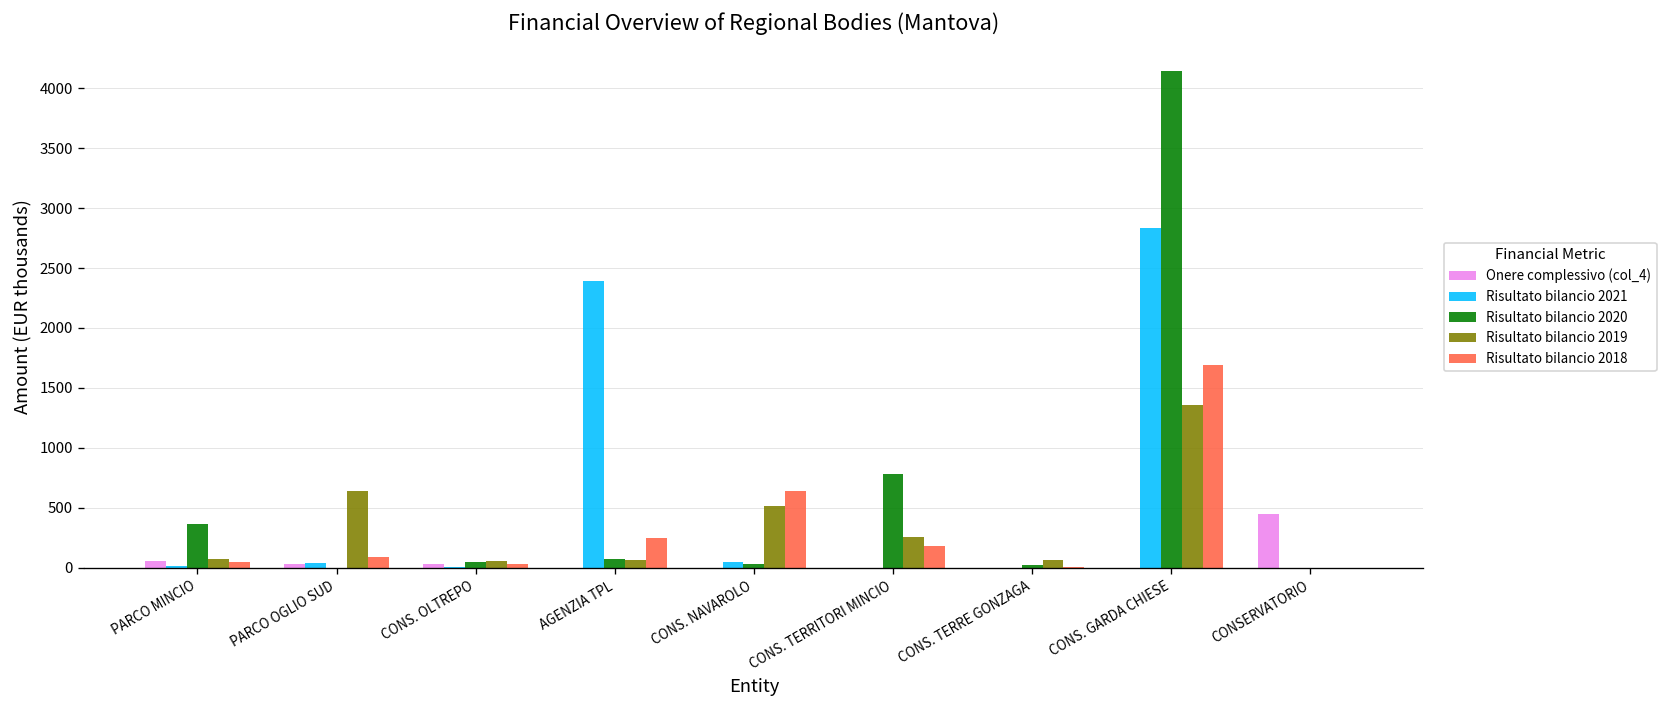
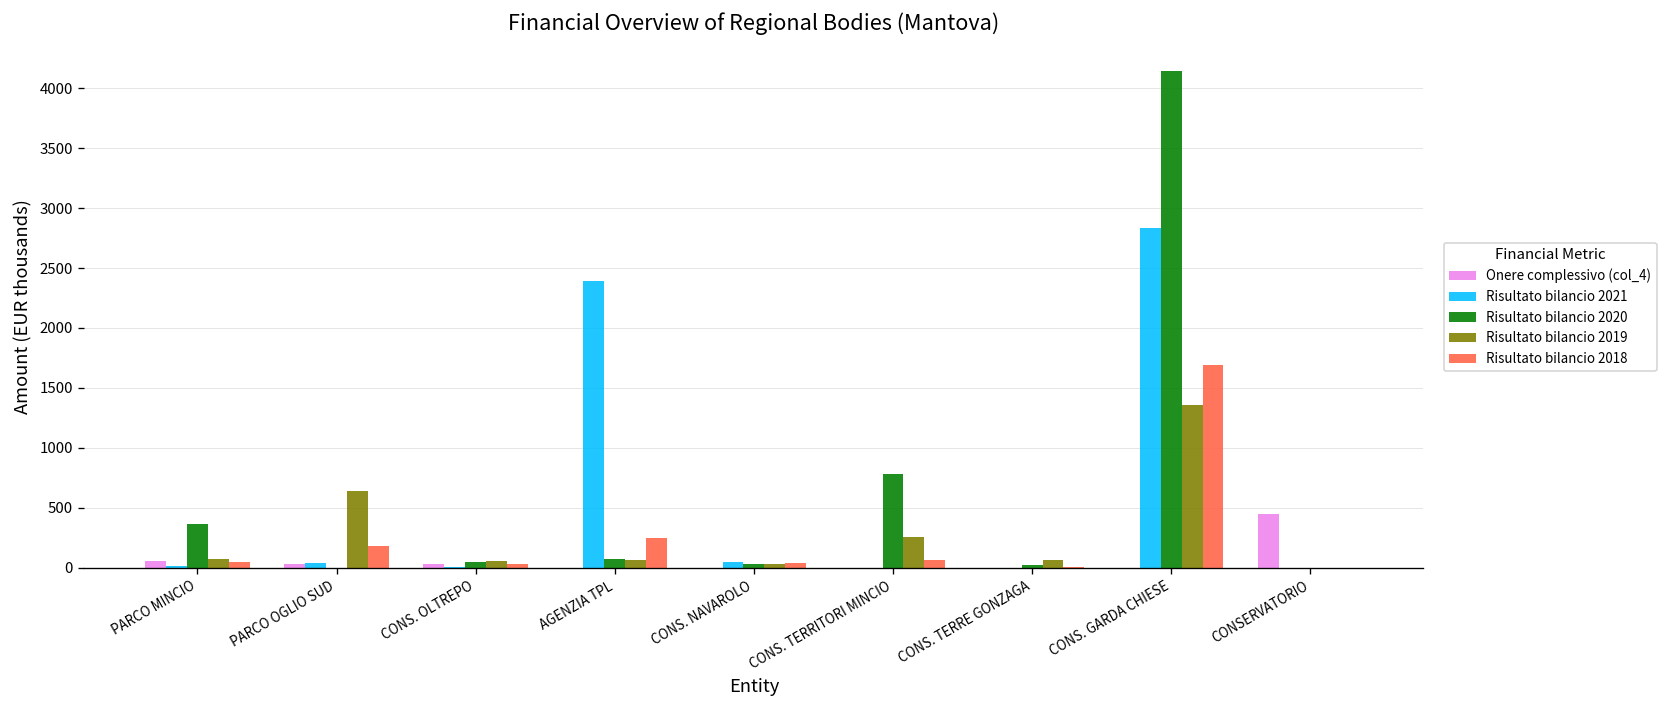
  {
    "Onere complessivo (col_4)": {
      "PARCO MINCIO": 100,
      "PARCO OGLIO SUD": 0,
      "CONS. OLTREPO": 0,
      "AGENZIA TPL": 0,
      "CONS. TERRITORI MINCIO": 0,
      "CONS. TERRE GONZAGA": 0,
      "CONS. GARDA CHIESE": 0,
      "CONSERVATORIO": 400
    },
    "Risultato bilancio 2021": {
      "PARCO OGLIO SUD": 0,
      "AGENZIA TPL": 2400,
      "CONS. NAVAROLO": 0,
      "CONS. TERRITORI MINCIO": 0,
      "CONS. TERRE GONZAGA": 0,
      "CONS. GARDA CHIESE": 2800,
      "CONSERVATORIO": 0
    },
    "Risultato bilancio 2020": {
      "PARCO MINCIO": 400,
      "PARCO OGLIO SUD": 0,
      "CONS. OLTREPO": 0,
      "AGENZIA TPL": 100,
      "CONS. NAVAROLO": 0,
      "CONS. TERRITORI MINCIO": 800,
      "CONS. GARDA CHIESE": 4100,
      "CONSERVATORIO": 0
    },
    "Risultato bilancio 2019": {
      "PARCO MINCIO": 100,
      "PARCO OGLIO SUD": 600,
      "CONS. OLTREPO": 100,
      "AGENZIA TPL": 100,
-     "CONS. NAVAROLO": 500,
+     "CONS. NAVAROLO": 0,
      "CONS. TERRITORI MINCIO": 300,
      "CONS. TERRE GONZAGA": 100,
      "CONS. GARDA CHIESE": 1400,
      "CONSERVATORIO": 0
    },
    "Risultato bilancio 2018": {
      "PARCO MINCIO": 0,
-     "PARCO OGLIO SUD": 100,
+     "PARCO OGLIO SUD": 200,
      "CONS. OLTREPO": 0,
      "AGENZIA TPL": 200,
-     "CONS. NAVAROLO": 600,
-     "CONS. TERRITORI MINCIO": 200,
+     "CONS. NAVAROLO": 0,
+     "CONS. TERRITORI MINCIO": 100,
      "CONS. GARDA CHIESE": 1700,
      "CONSERVATORIO": 0
    }
  }
